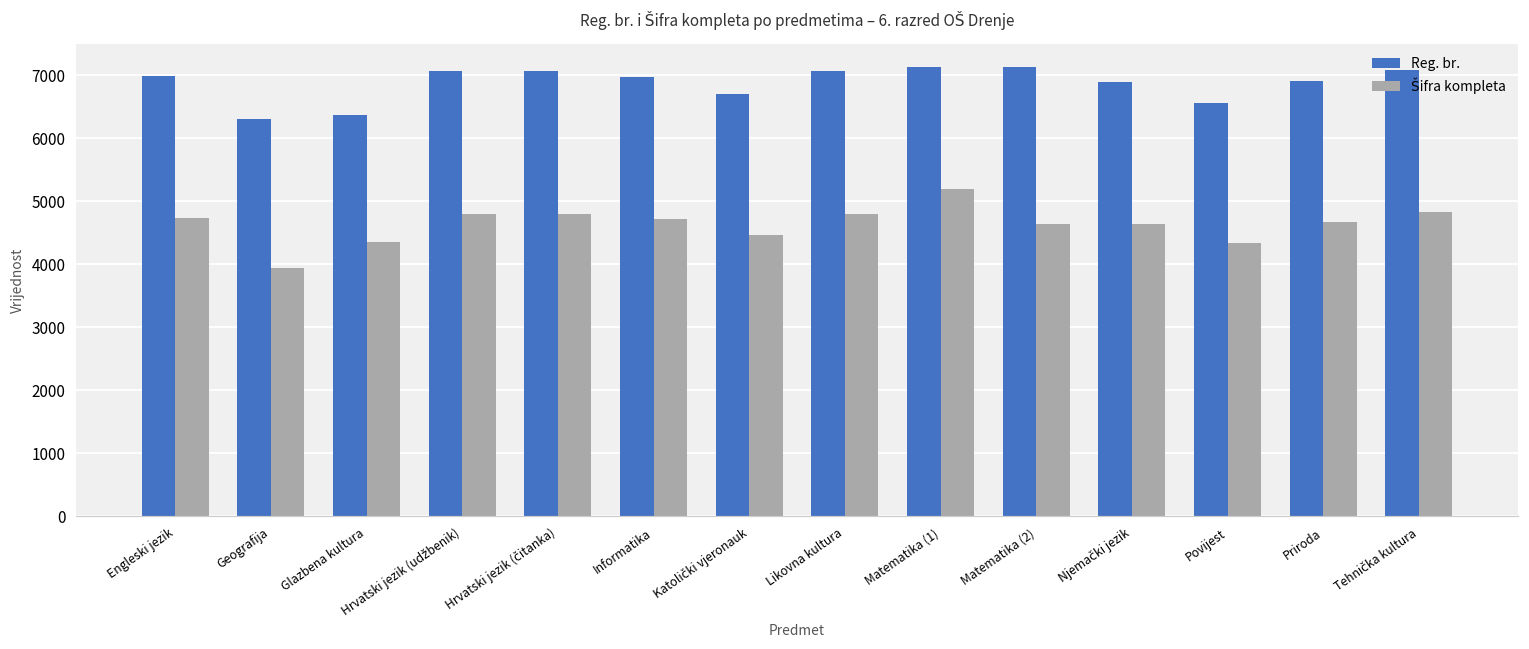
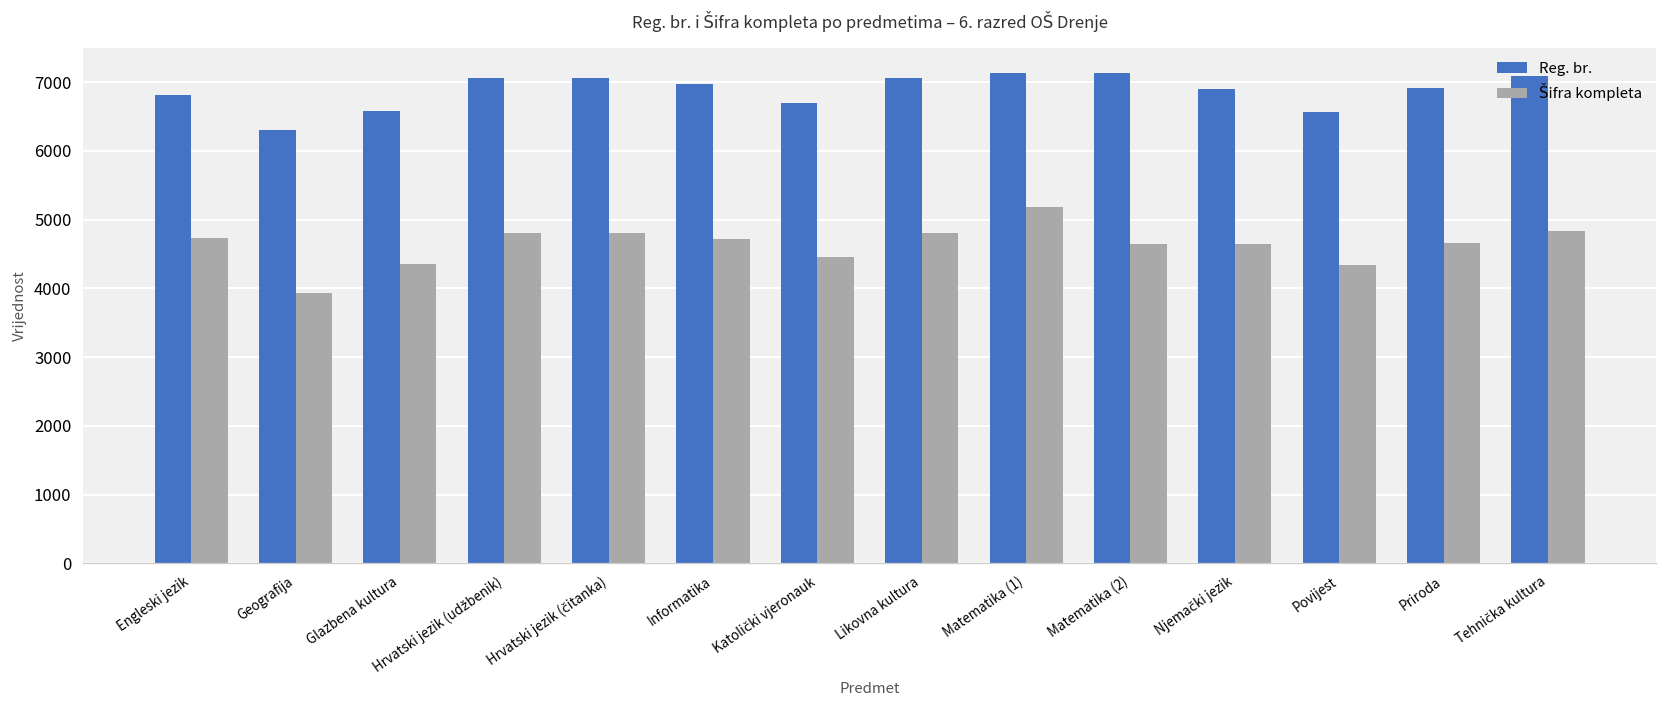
  {
    "Reg. br.": {
-     "Engleski jezik": 7000,
+     "Engleski jezik": 6800,
      "Geografija": 6300,
-     "Glazbena kultura": 6400,
+     "Glazbena kultura": 6600,
      "Hrvatski jezik (udžbenik)": 7100,
      "Hrvatski jezik (čitanka)": 7100,
      "Informatika": 7000,
      "Katolički vjeronauk": 6700,
      "Likovna kultura": 7100,
      "Matematika (1)": 7100,
      "Matematika (2)": 7100,
      "Njemački jezik": 6900,
      "Povijest": 6600,
      "Priroda": 6900,
      "Tehnička kultura": 7100
    },
    "Šifra kompleta": {
      "Engleski jezik": 4700,
      "Geografija": 3900,
      "Glazbena kultura": 4400,
      "Hrvatski jezik (udžbenik)": 4800,
      "Hrvatski jezik (čitanka)": 4800,
      "Informatika": 4700,
      "Katolički vjeronauk": 4500,
      "Likovna kultura": 4800,
      "Matematika (1)": 5200,
      "Matematika (2)": 4600,
      "Njemački jezik": 4600,
      "Povijest": 4300,
      "Priroda": 4700,
      "Tehnička kultura": 4800
    }
  }
